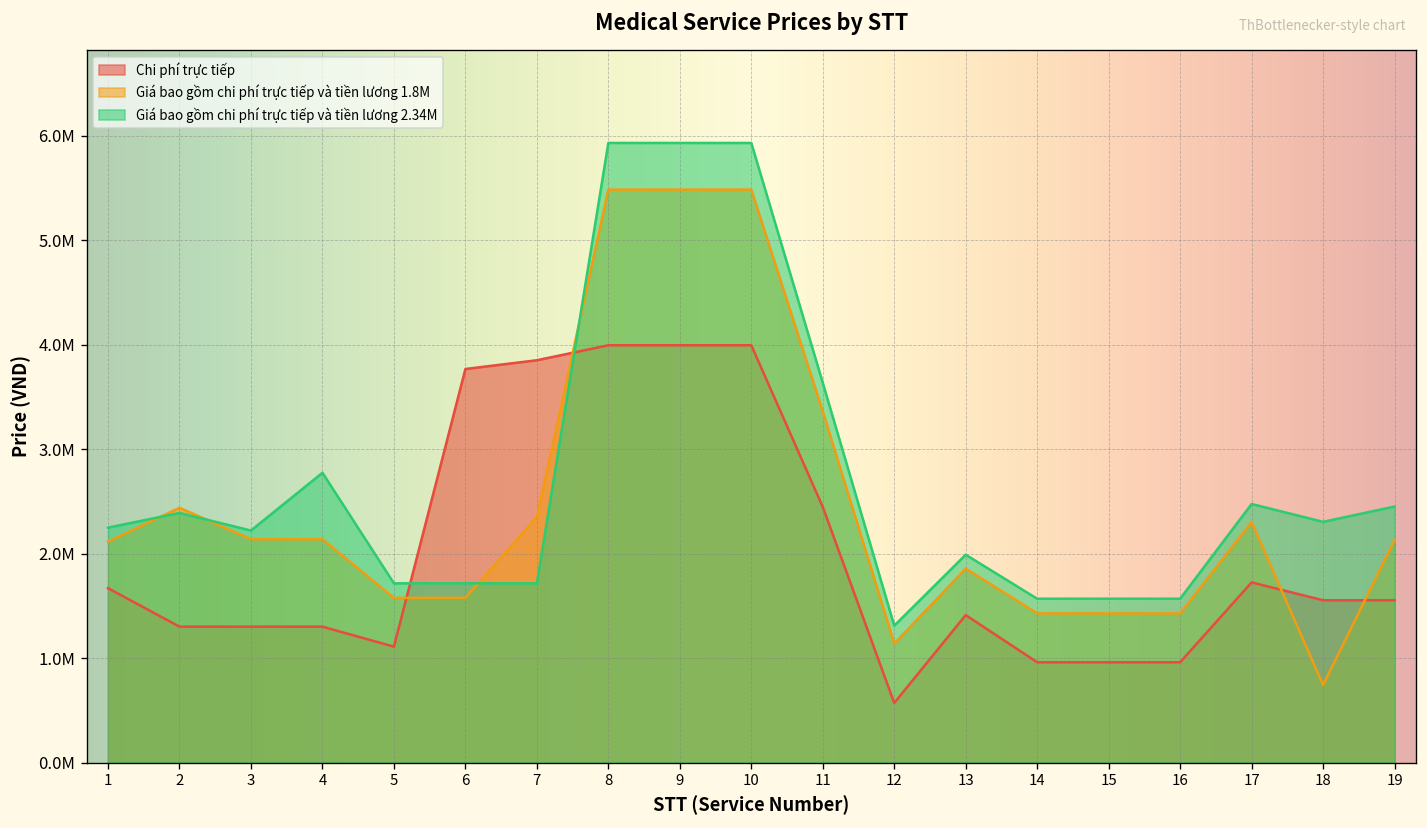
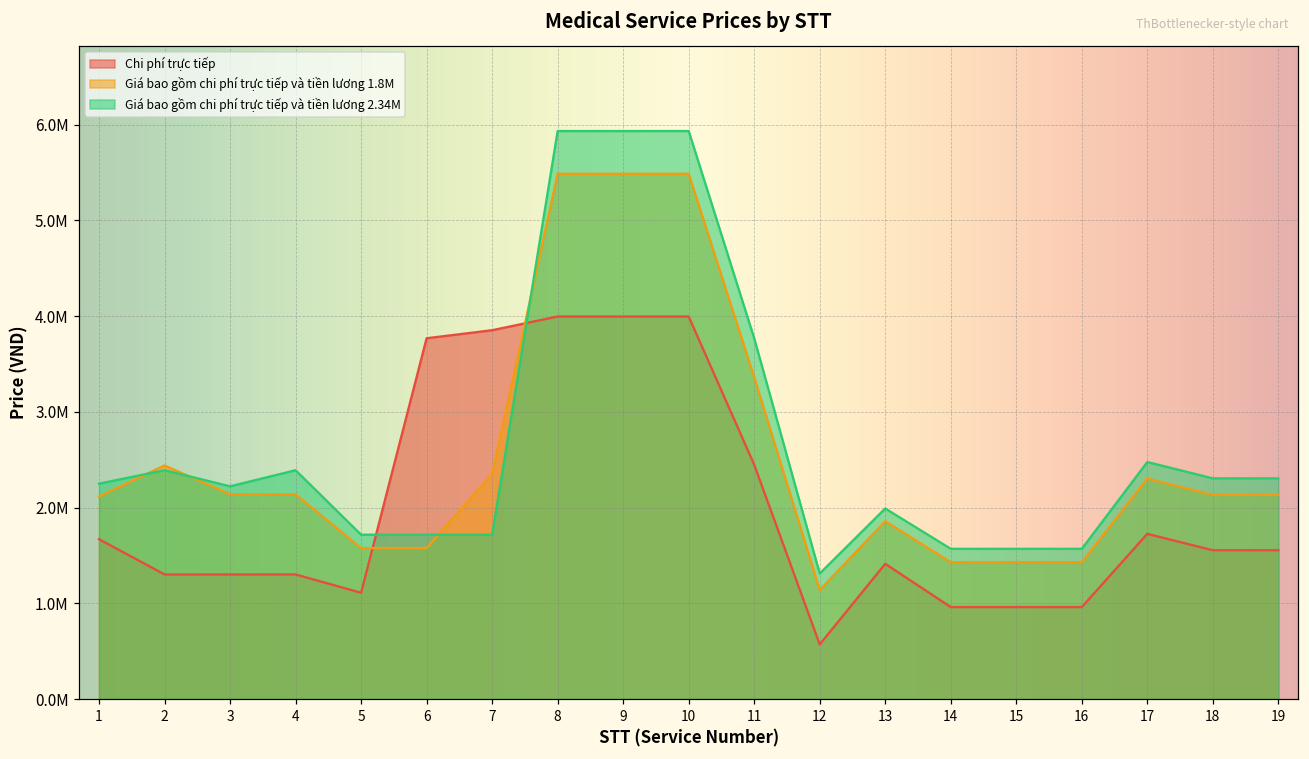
  {
    "Chi phí trực tiếp": {
      "1": 1700000,
      "2": 1300000,
      "3": 1300000,
      "4": 1300000,
      "5": 1100000,
      "6": 3800000,
      "7": 3900000,
      "8": 4000000,
      "9": 4000000,
      "10": 4000000,
      "11": 2400000,
      "12": 600000,
      "13": 1400000,
      "14": 1000000,
      "15": 1000000,
      "16": 1000000,
      "17": 1700000,
      "18": 1600000,
      "19": 1600000
    },
    "Giá bao gồm chi phí trực tiếp và tiền lương 1.8M": {
      "1": 2100000,
      "2": 2400000,
      "3": 2100000,
      "4": 2100000,
      "5": 1600000,
      "6": 1600000,
      "7": 2400000,
      "8": 5500000,
      "9": 5500000,
      "10": 5500000,
      "11": 3400000,
      "12": 1100000,
      "13": 1900000,
      "14": 1400000,
      "15": 1400000,
      "16": 1400000,
      "17": 2300000,
-     "18": 700000,
+     "18": 2100000,
      "19": 2100000
    },
    "Giá bao gồm chi phí trực tiếp và tiền lương 2.34M": {
      "1": 2200000,
      "2": 2400000,
      "3": 2200000,
-     "4": 2800000,
+     "4": 2400000,
      "5": 1700000,
      "6": 1700000,
      "7": 1700000,
      "8": 5900000,
      "9": 5900000,
      "10": 5900000,
-     "11": 3600000,
+     "11": 3800000,
      "12": 1300000,
      "13": 2000000,
      "14": 1600000,
      "15": 1600000,
      "16": 1600000,
      "17": 2500000,
      "18": 2300000,
-     "19": 2500000
+     "19": 2300000
    }
  }
